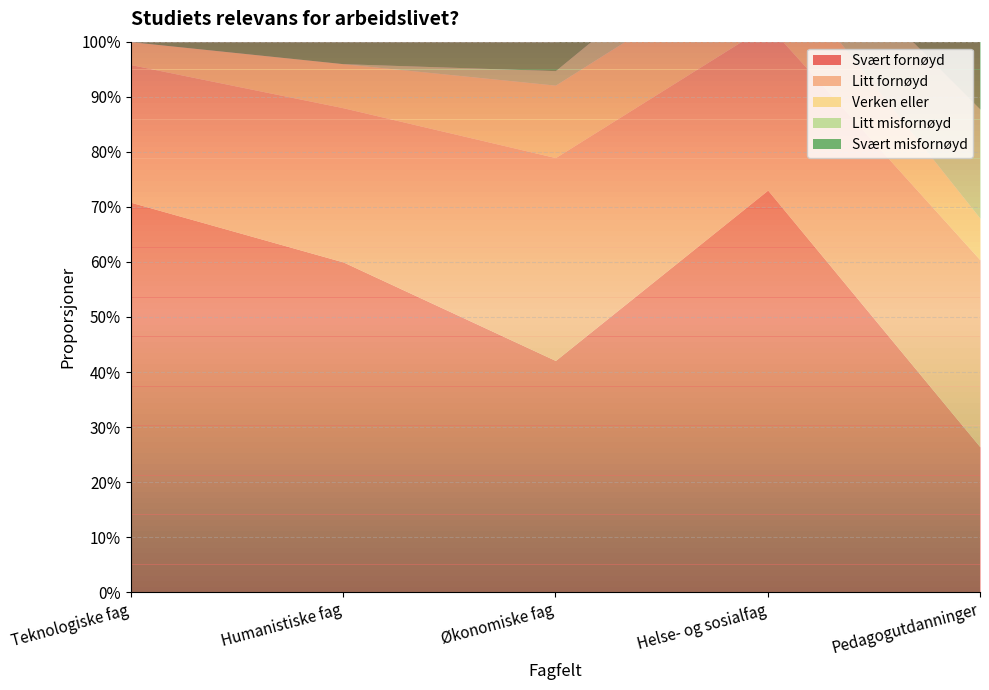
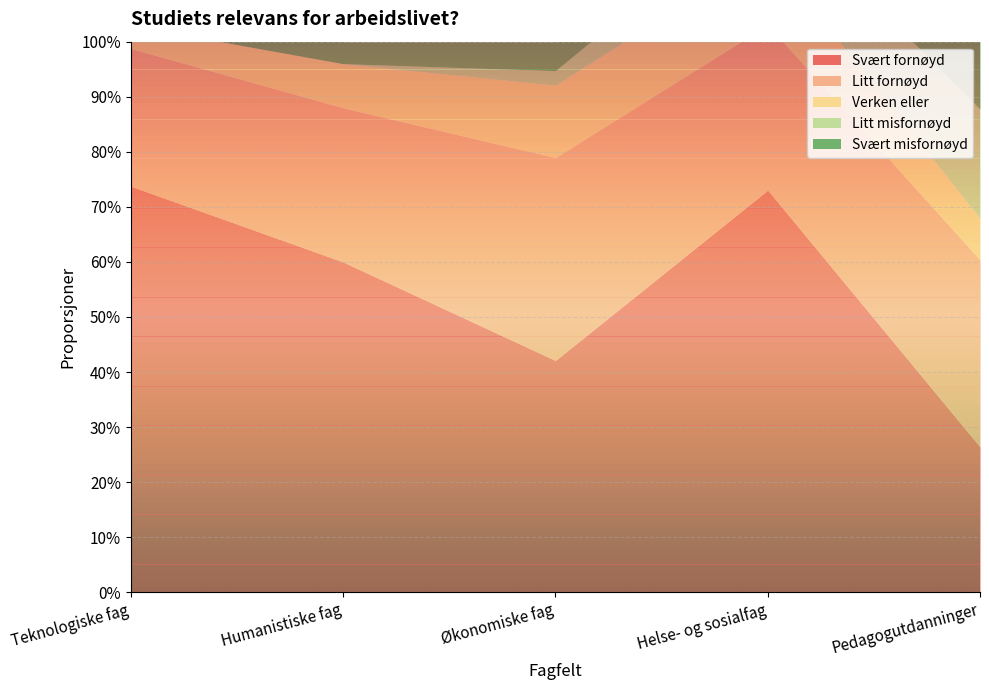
  {
    "Svært fornøyd": {
-     "Teknologiske fag": "71%",
+     "Teknologiske fag": "74%",
      "Humanistiske fag": "60%",
      "Økonomiske fag": "42%",
      "Helse- og sosialfag": "73%",
      "Pedagogutdanninger": "26%"
    },
    "Litt misfornøyd": {
      "Økonomiske fag": "3%",
      "Pedagogutdanninger": "20%"
    },
    "Svært misfornøyd": {
      "Humanistiske fag": "4%",
      "Økonomiske fag": "5%",
      "Pedagogutdanninger": "12%"
    }
  }
